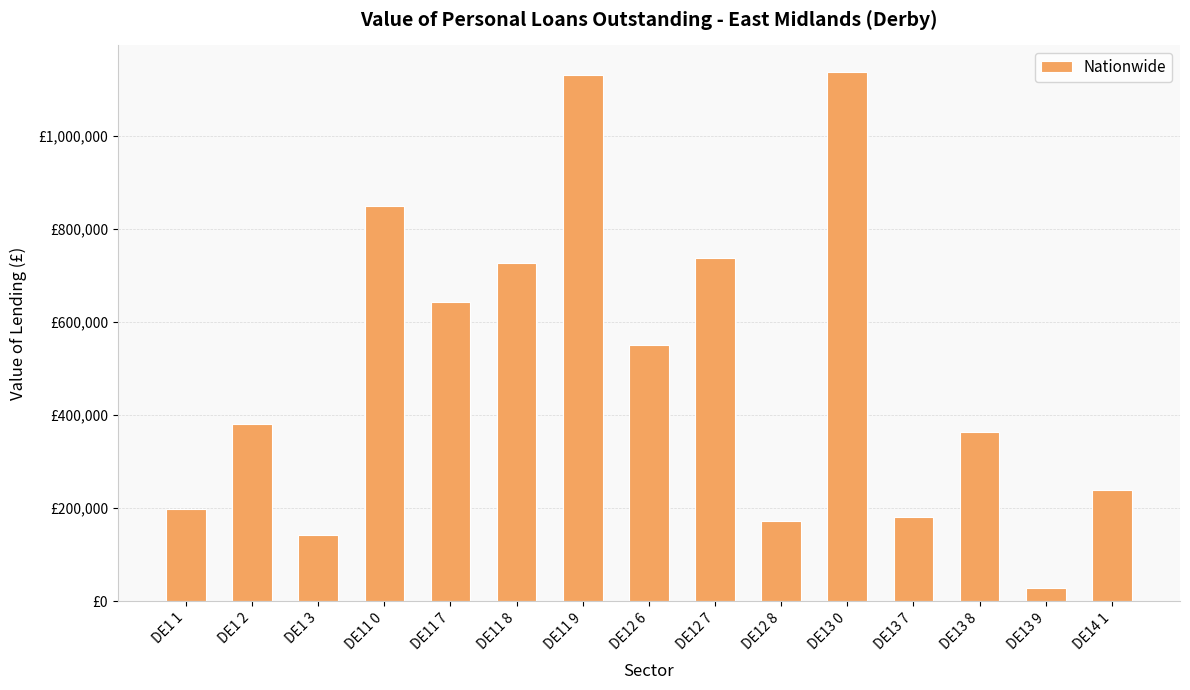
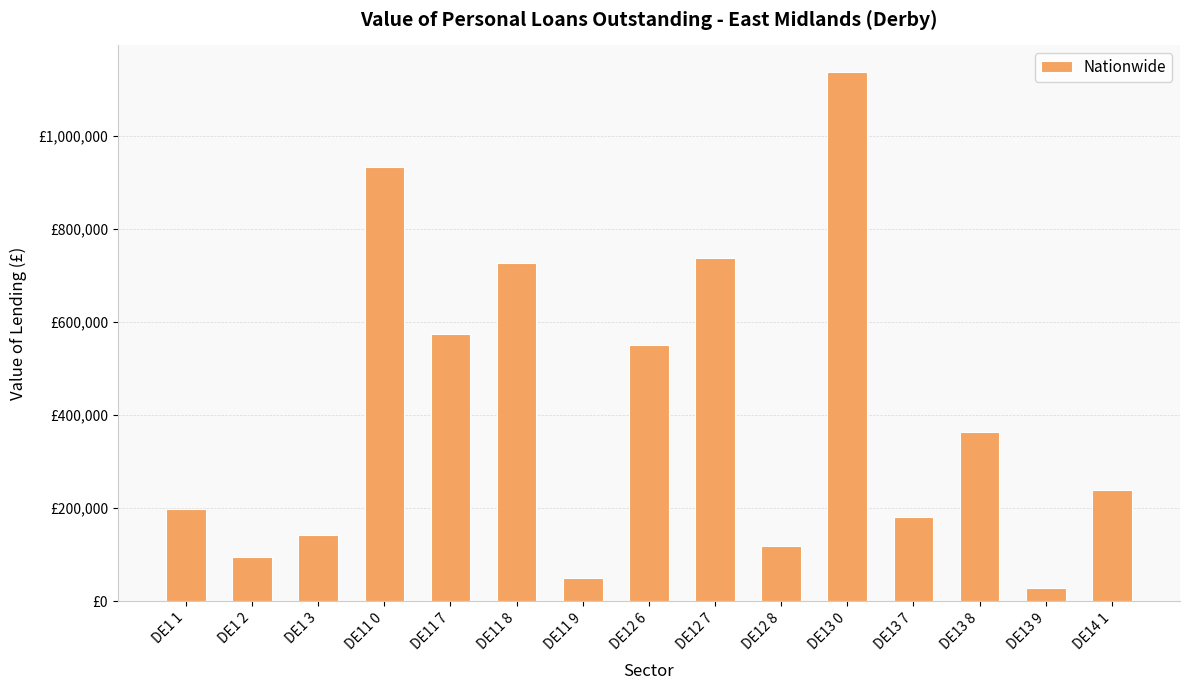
  {
    "DE1 1": "£200,000",
-   "DE1 2": "£380,000",
+   "DE1 2": "£90,000",
    "DE1 3": "£140,000",
-   "DE11 0": "£850,000",
-   "DE11 7": "£640,000",
+   "DE11 0": "£930,000",
+   "DE11 7": "£570,000",
    "DE11 8": "£730,000",
-   "DE11 9": "£1,130,000",
+   "DE11 9": "£50,000",
    "DE12 6": "£550,000",
    "DE12 7": "£740,000",
-   "DE12 8": "£170,000",
+   "DE12 8": "£120,000",
    "DE13 0": "£1,140,000",
    "DE13 7": "£180,000",
    "DE13 8": "£360,000",
    "DE13 9": "£30,000",
    "DE14 1": "£240,000"
  }
